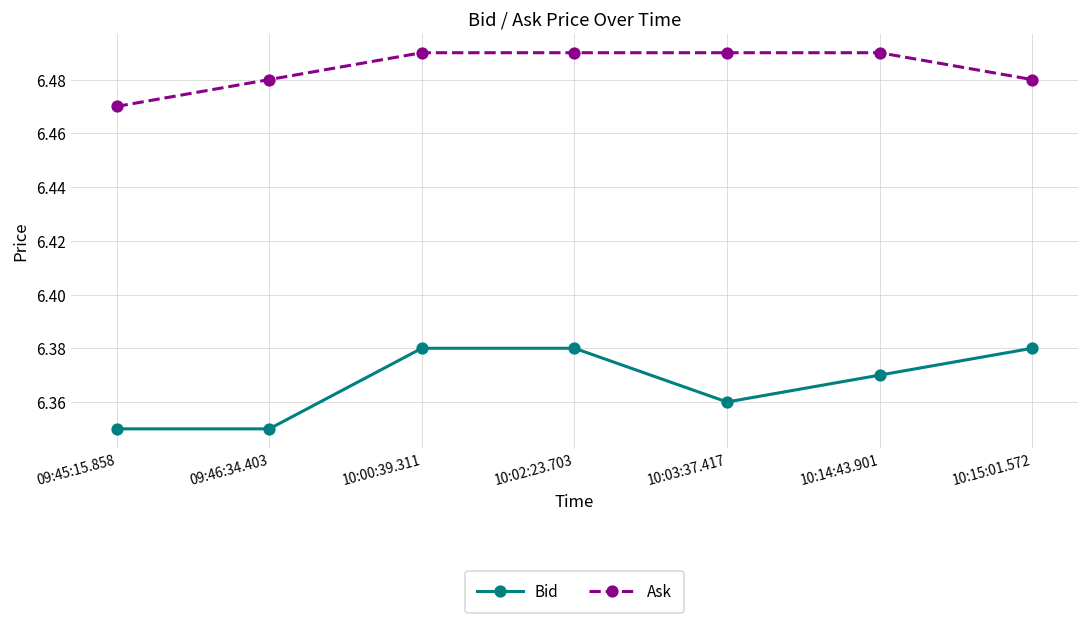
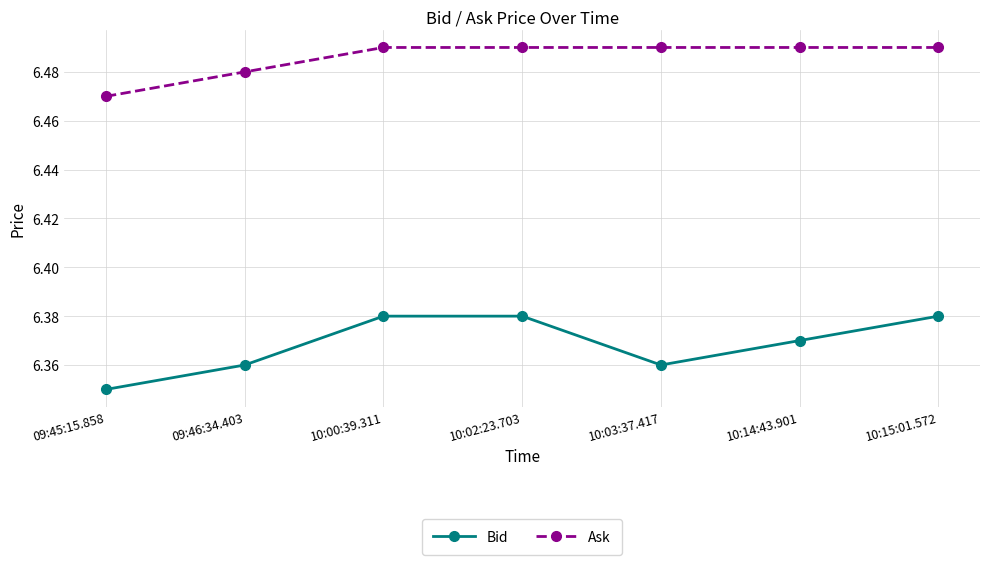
  {
    "Bid": {
      "09:45:15.858": 6.35,
-     "09:46:34.403": 6.35,
+     "09:46:34.403": 6.36,
      "10:00:39.311": 6.38,
      "10:02:23.703": 6.38,
      "10:03:37.417": 6.36,
      "10:14:43.901": 6.37,
      "10:15:01.572": 6.38
    },
    "Ask": {
      "09:45:15.858": 6.47,
      "09:46:34.403": 6.48,
      "10:00:39.311": 6.49,
      "10:02:23.703": 6.49,
      "10:03:37.417": 6.49,
      "10:14:43.901": 6.49,
-     "10:15:01.572": 6.48
+     "10:15:01.572": 6.49
    }
  }
